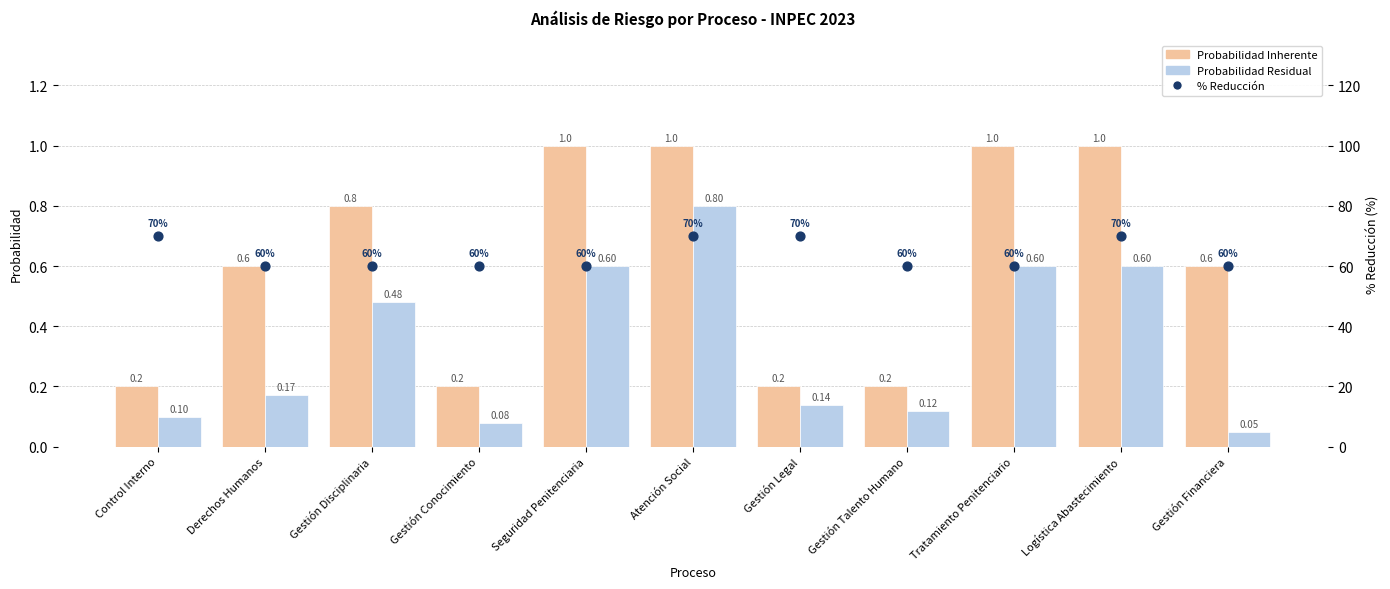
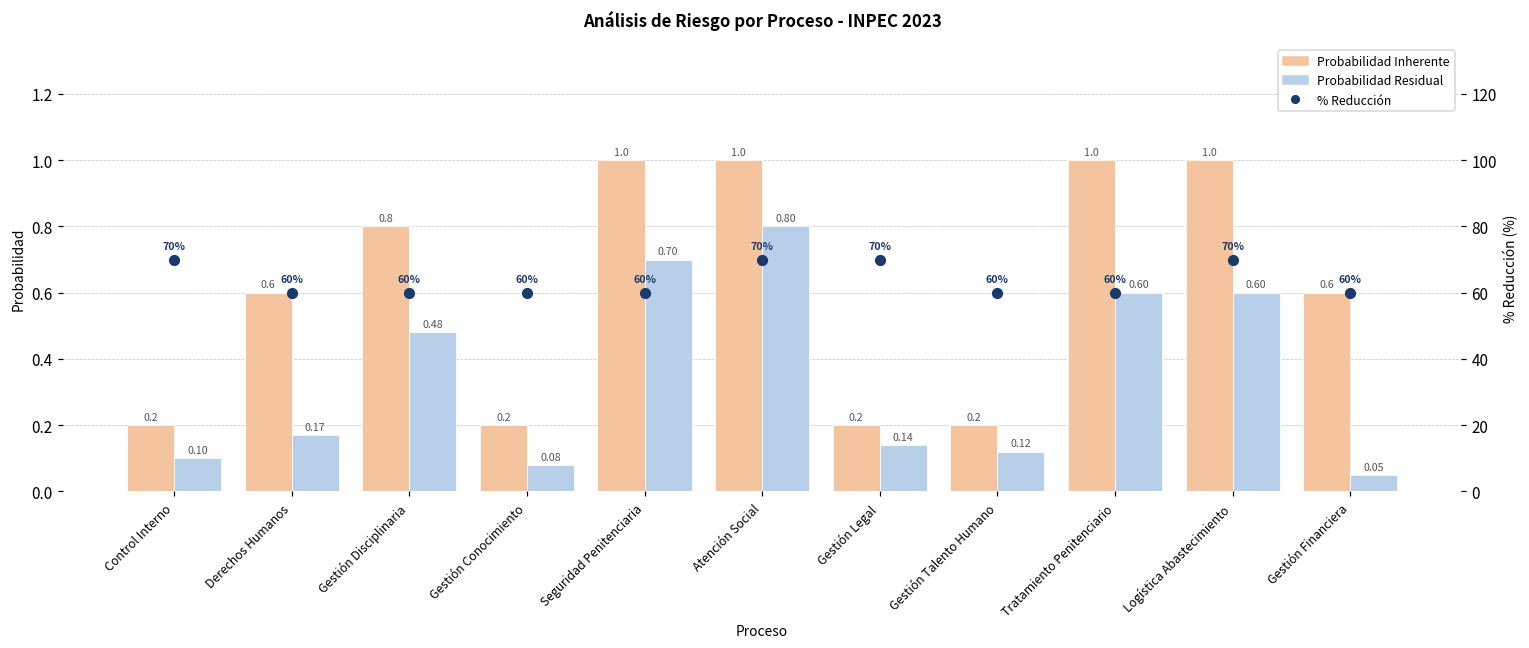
  {
    "Probabilidad Inherente": {
      "Control Interno": 0.2,
      "Derechos Humanos": 0.6,
      "Gestión Disciplinaria": 0.8,
      "Gestión Conocimiento": 0.2,
      "Seguridad Penitenciaria": 1.0,
      "Atención Social": 1.0,
      "Gestión Legal": 0.2,
      "Gestión Talento Humano": 0.2,
      "Tratamiento Penitenciario": 1.0,
      "Logística Abastecimiento": 1.0,
      "Gestión Financiera": 0.6
    },
    "Probabilidad Residual": {
      "Control Interno": 0.10,
      "Derechos Humanos": 0.17,
      "Gestión Disciplinaria": 0.48,
      "Gestión Conocimiento": 0.08,
-     "Seguridad Penitenciaria": 0.60,
+     "Seguridad Penitenciaria": 0.70,
      "Atención Social": 0.80,
      "Gestión Legal": 0.14,
      "Gestión Talento Humano": 0.12,
      "Tratamiento Penitenciario": 0.60,
      "Logística Abastecimiento": 0.60,
      "Gestión Financiera": 0.05
    }
  }
